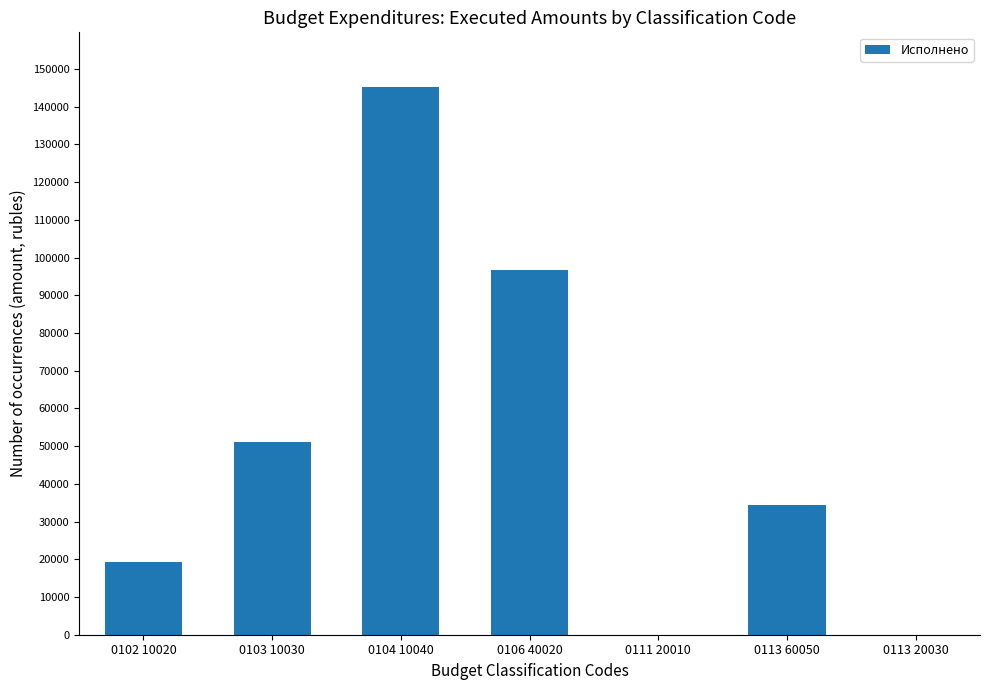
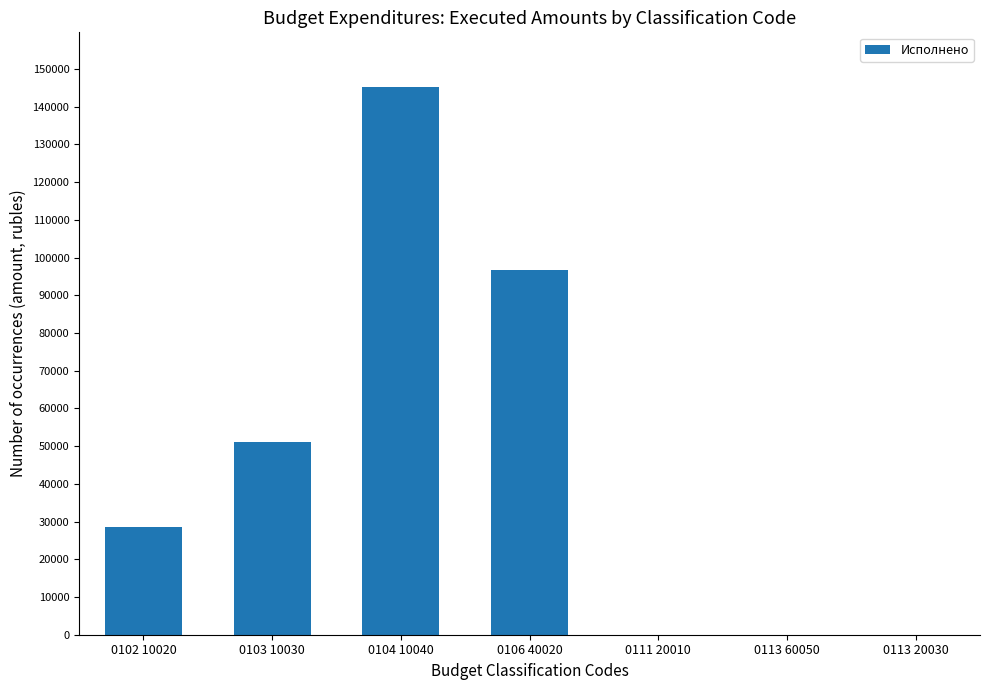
  {
-   "0102 10020": 19000,
+   "0102 10020": 29000,
    "0103 10030": 51000,
    "0104 10040": 145000,
    "0106 40020": 97000,
    "0111 20010": 0,
-   "0113 60050": 35000,
+   "0113 60050": 0,
    "0113 20030": 0
  }
